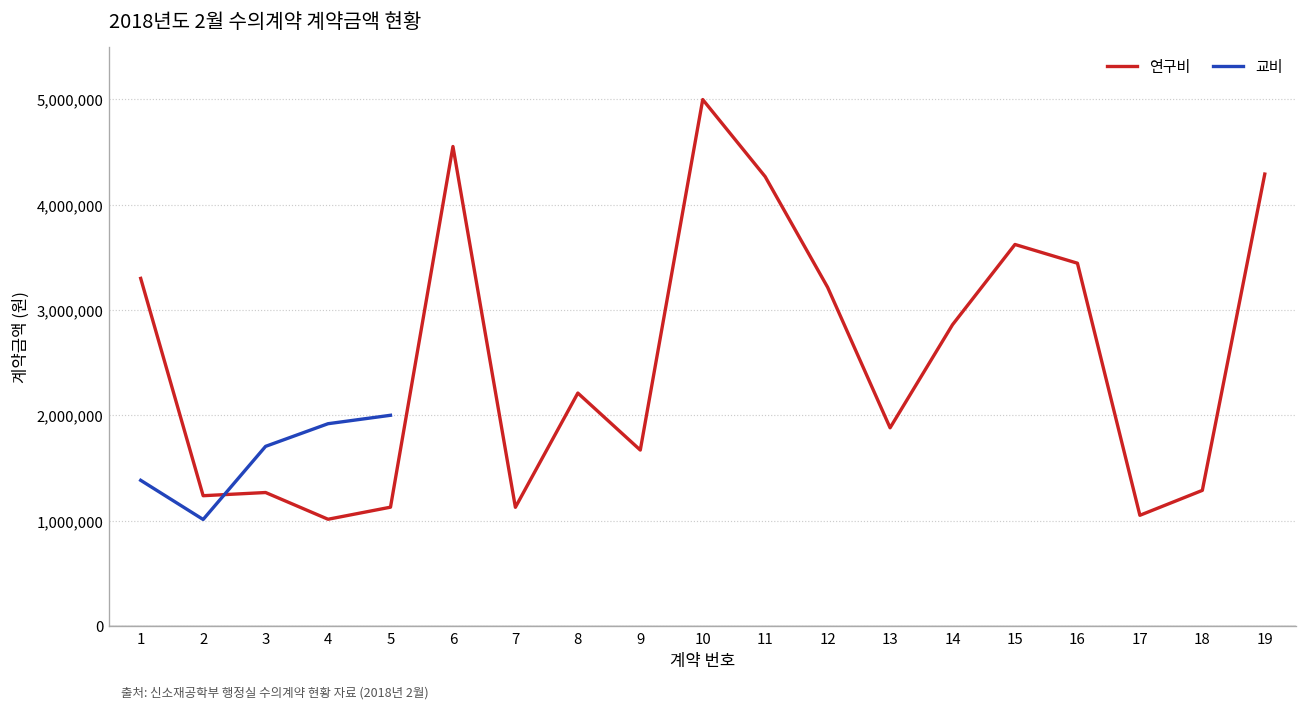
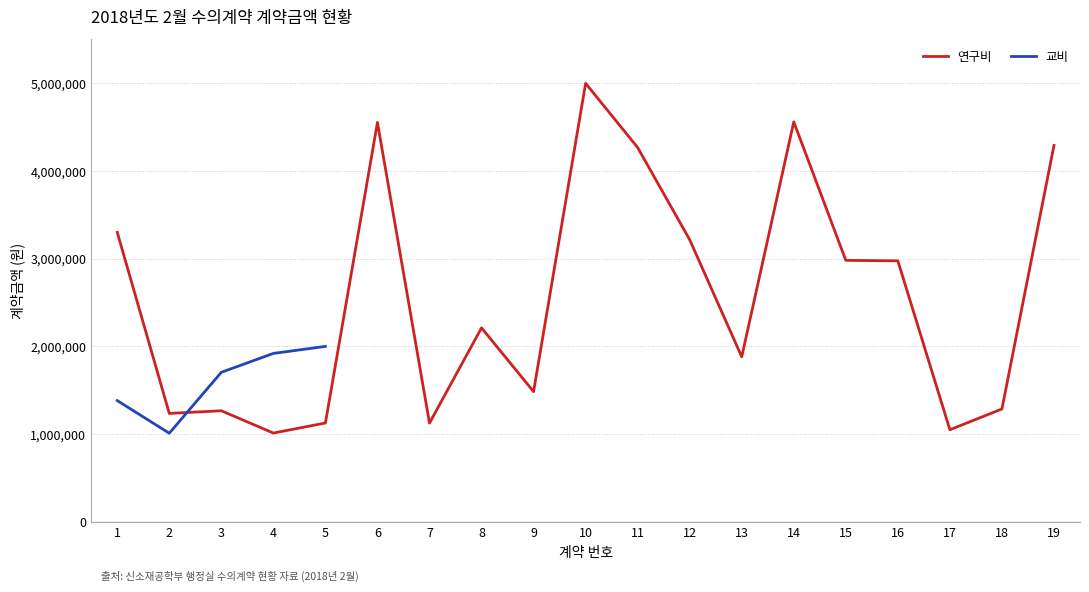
  {
    "연구비": {
      "1": "3,300,000",
      "2": "1,200,000",
      "3": "1,300,000",
      "4": "1,000,000",
      "5": "1,100,000",
      "6": "4,600,000",
      "7": "1,100,000",
      "8": "2,200,000",
-     "9": "1,700,000",
+     "9": "1,500,000",
      "10": "5,000,000",
      "11": "4,300,000",
      "12": "3,200,000",
      "13": "1,900,000",
-     "14": "2,900,000",
-     "15": "3,600,000",
-     "16": "3,400,000",
+     "14": "4,600,000",
+     "15": "3,000,000",
+     "16": "3,000,000",
      "17": "1,100,000",
      "18": "1,300,000",
      "19": "4,300,000"
    },
    "교비": {
      "1": "1,400,000",
      "2": "1,000,000",
      "3": "1,700,000",
      "4": "1,900,000",
      "5": "2,000,000"
    }
  }
